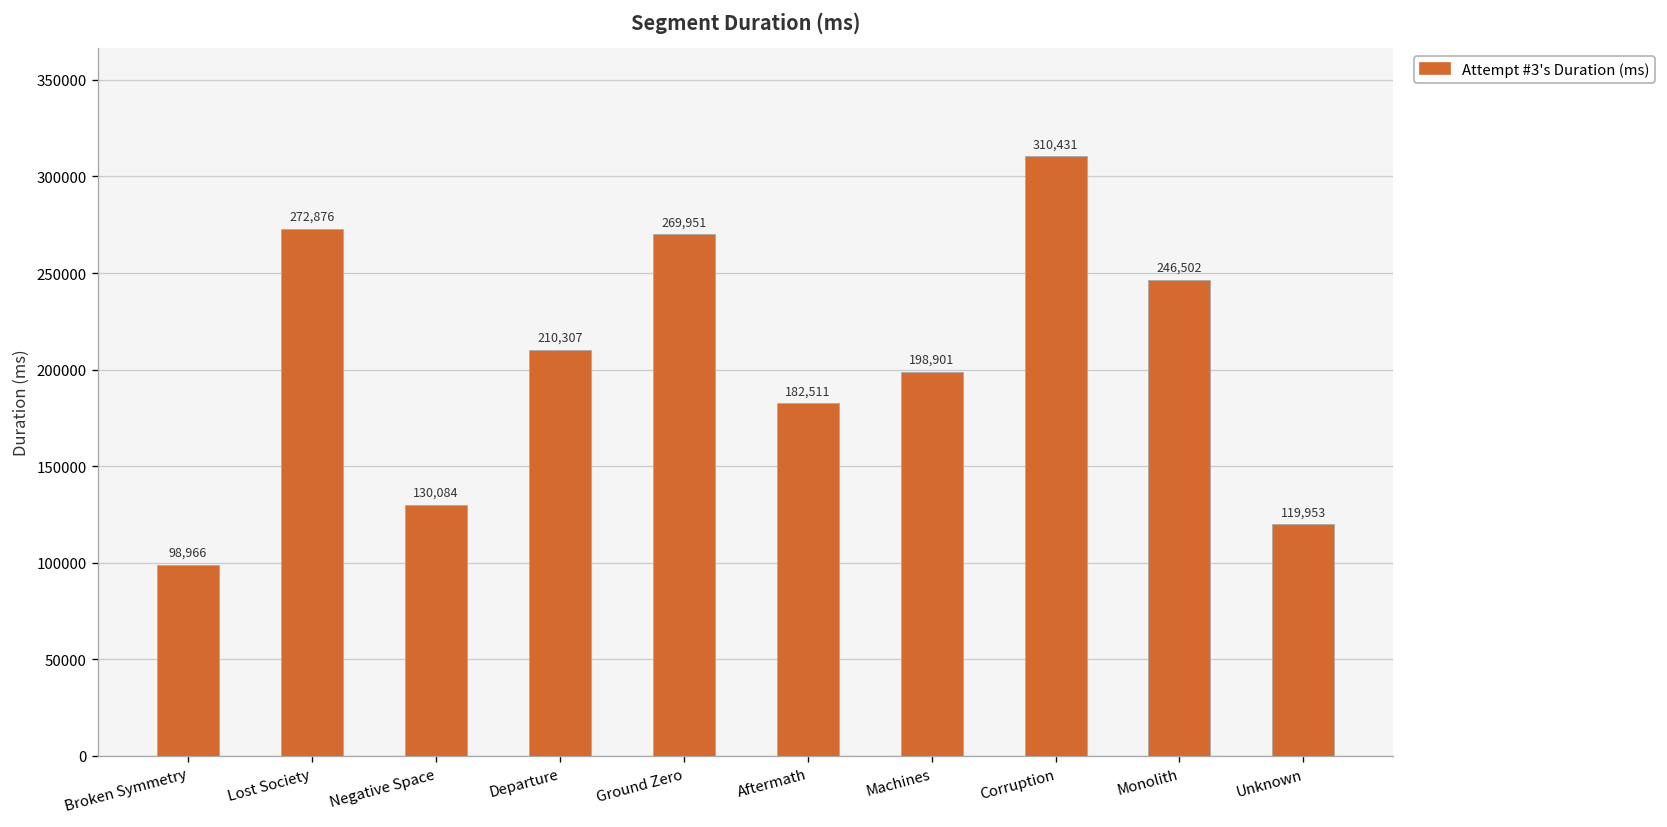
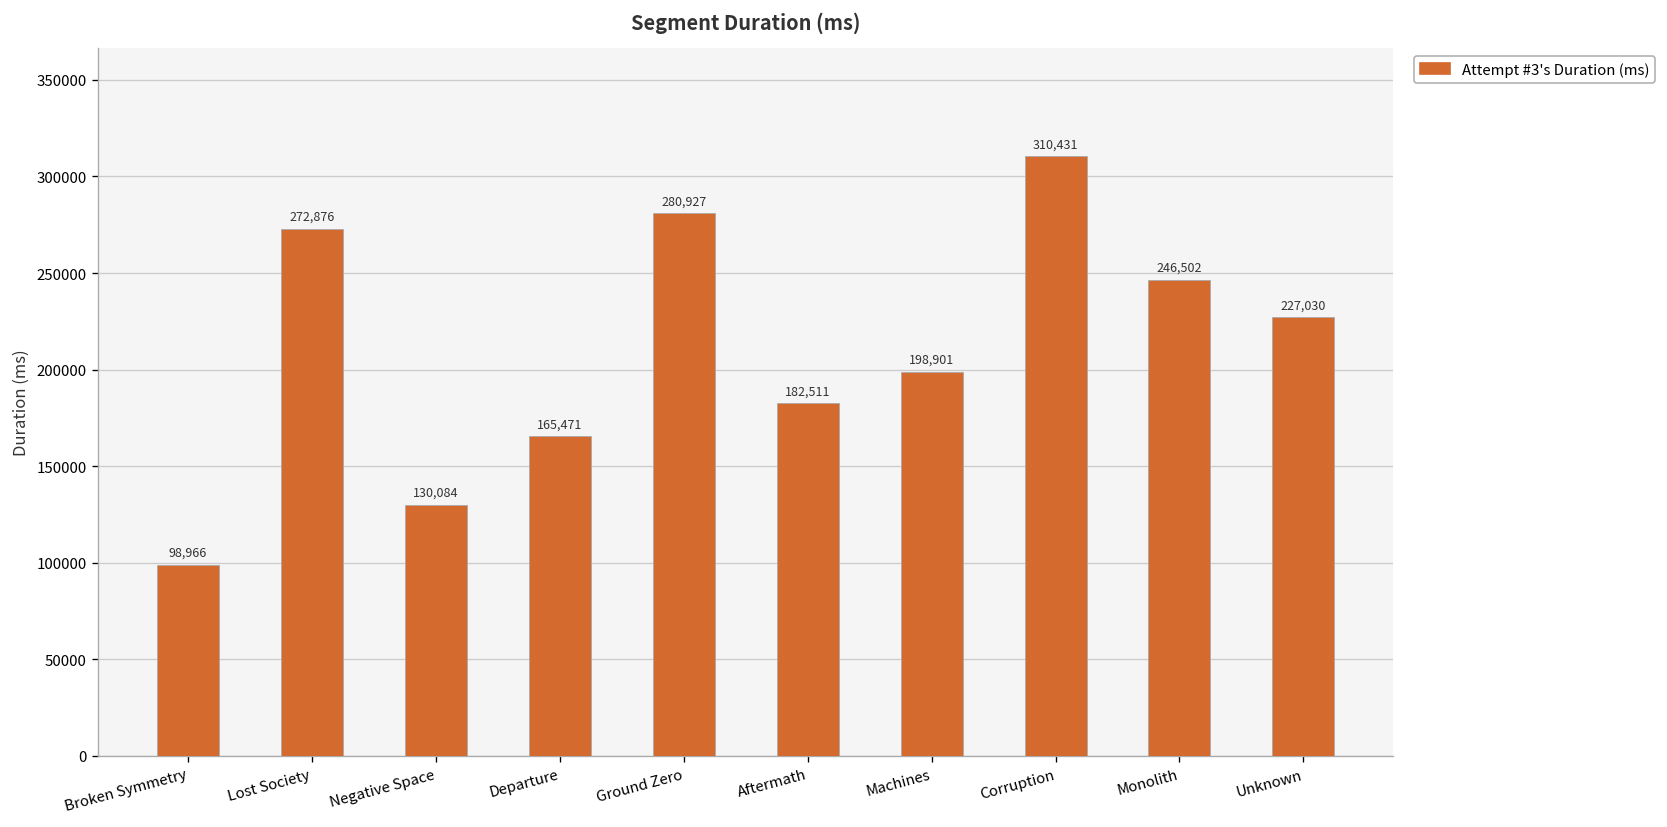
  {
    "Broken Symmetry": "98,966",
    "Lost Society": "272,876",
    "Negative Space": "130,084",
-   "Departure": "210,307",
-   "Ground Zero": "269,951",
+   "Departure": "165,471",
+   "Ground Zero": "280,927",
    "Aftermath": "182,511",
    "Machines": "198,901",
    "Corruption": "310,431",
    "Monolith": "246,502",
-   "Unknown": "119,953"
+   "Unknown": "227,030"
  }
